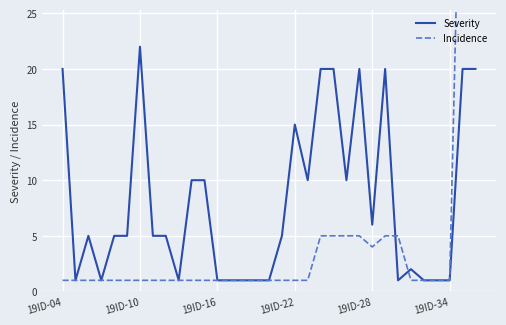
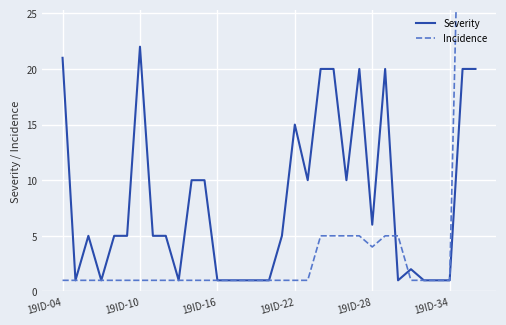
  {
    "Severity": {
-     "19ID-04": 20,
+     "19ID-04": 21,
      "19ID-10": 22,
      "19ID-22": 15,
      "19ID-28": 6
    },
    "Incidence": {
      "19ID-04": 1,
      "19ID-10": 1,
      "19ID-22": 1,
      "19ID-28": 4
    }
  }
